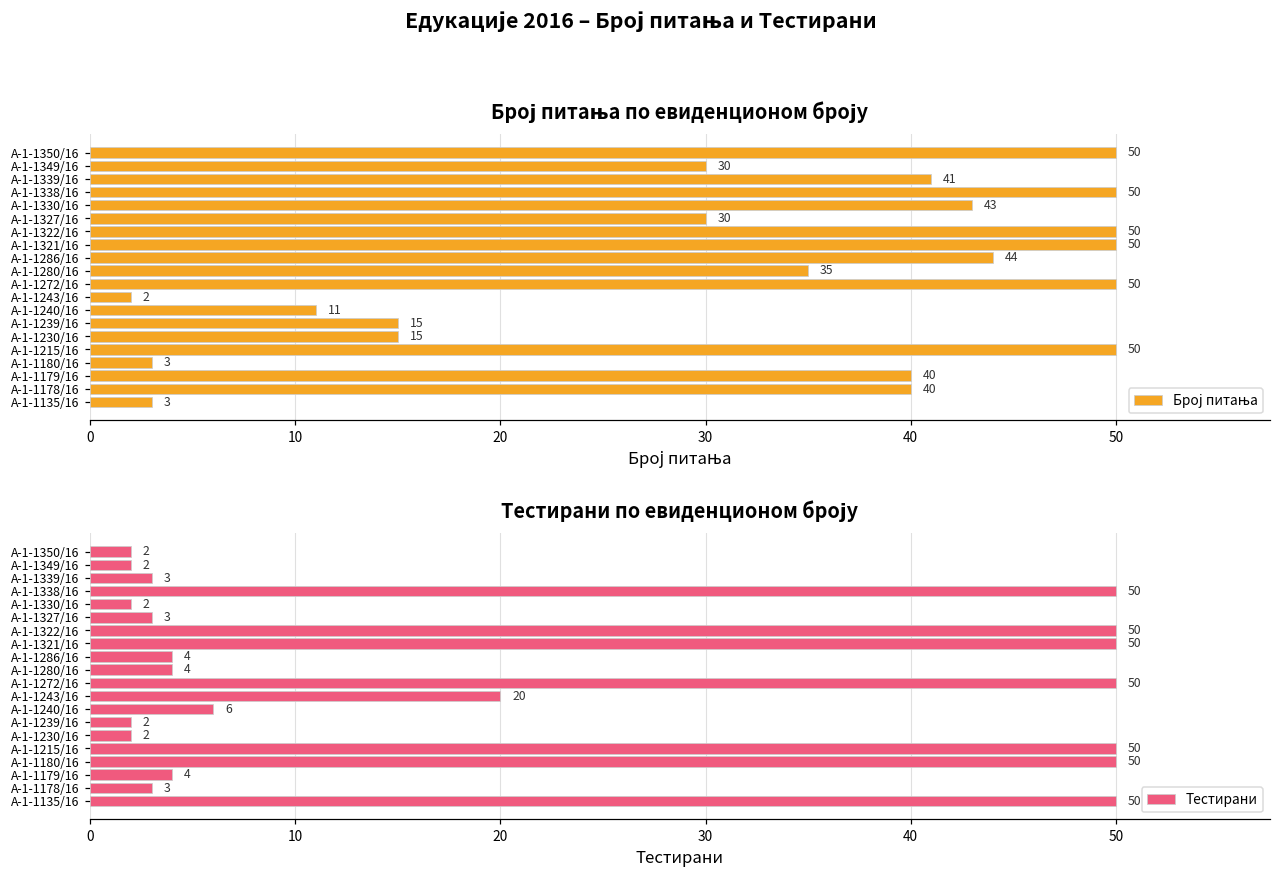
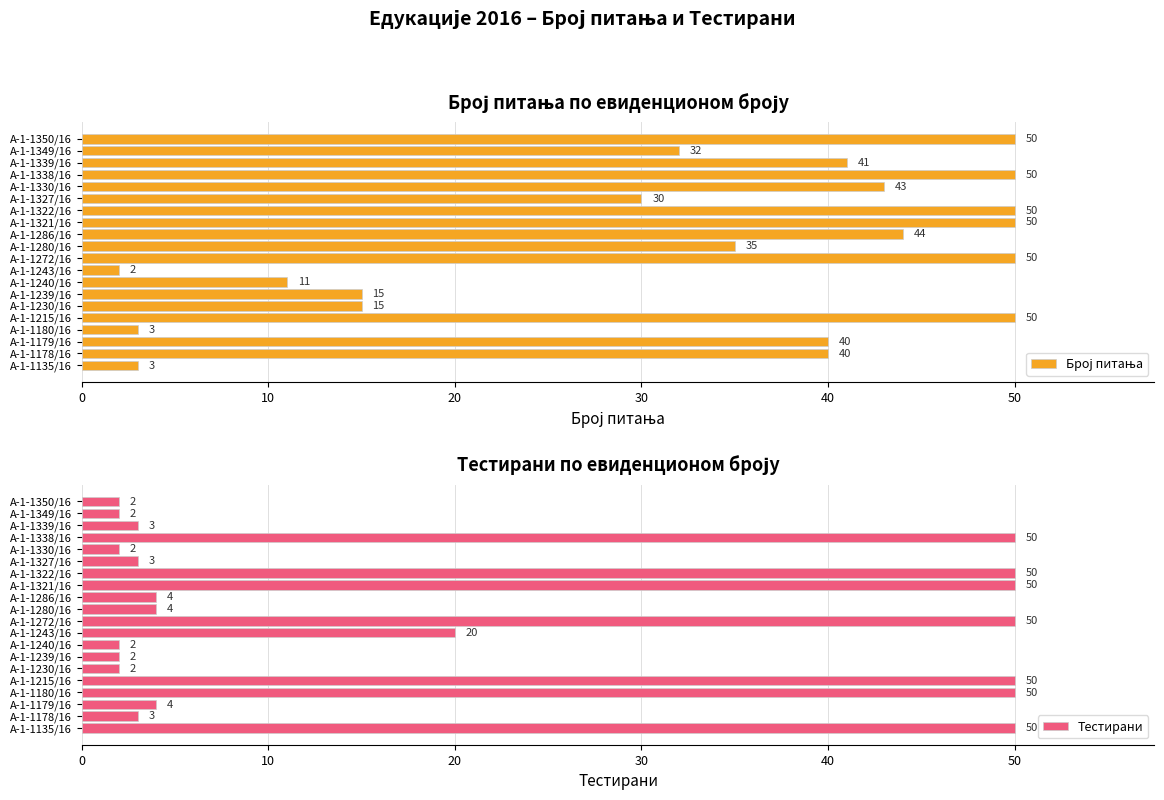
  {
    "Број питања по евиденционом броју": {
      "А-1-1350/16": 50,
-     "А-1-1349/16": 30,
+     "А-1-1349/16": 32,
      "А-1-1339/16": 41,
      "А-1-1338/16": 50,
      "А-1-1330/16": 43,
      "А-1-1327/16": 30,
      "А-1-1322/16": 50,
      "А-1-1321/16": 50,
      "А-1-1286/16": 44,
      "А-1-1280/16": 35,
      "А-1-1272/16": 50,
      "А-1-1243/16": 2,
      "А-1-1240/16": 11,
      "А-1-1239/16": 15,
      "А-1-1230/16": 15,
      "А-1-1215/16": 50,
      "А-1-1180/16": 3,
      "А-1-1179/16": 40,
      "А-1-1178/16": 40,
      "А-1-1135/16": 3
    },
    "Тестирани по евиденционом броју": {
      "А-1-1350/16": 2,
      "А-1-1349/16": 2,
      "А-1-1339/16": 3,
      "А-1-1338/16": 50,
      "А-1-1330/16": 2,
      "А-1-1327/16": 3,
      "А-1-1322/16": 50,
      "А-1-1321/16": 50,
      "А-1-1286/16": 4,
      "А-1-1280/16": 4,
      "А-1-1272/16": 50,
      "А-1-1243/16": 20,
-     "А-1-1240/16": 6,
+     "А-1-1240/16": 2,
      "А-1-1239/16": 2,
      "А-1-1230/16": 2,
      "А-1-1215/16": 50,
      "А-1-1180/16": 50,
      "А-1-1179/16": 4,
      "А-1-1178/16": 3,
      "А-1-1135/16": 50
    }
  }
